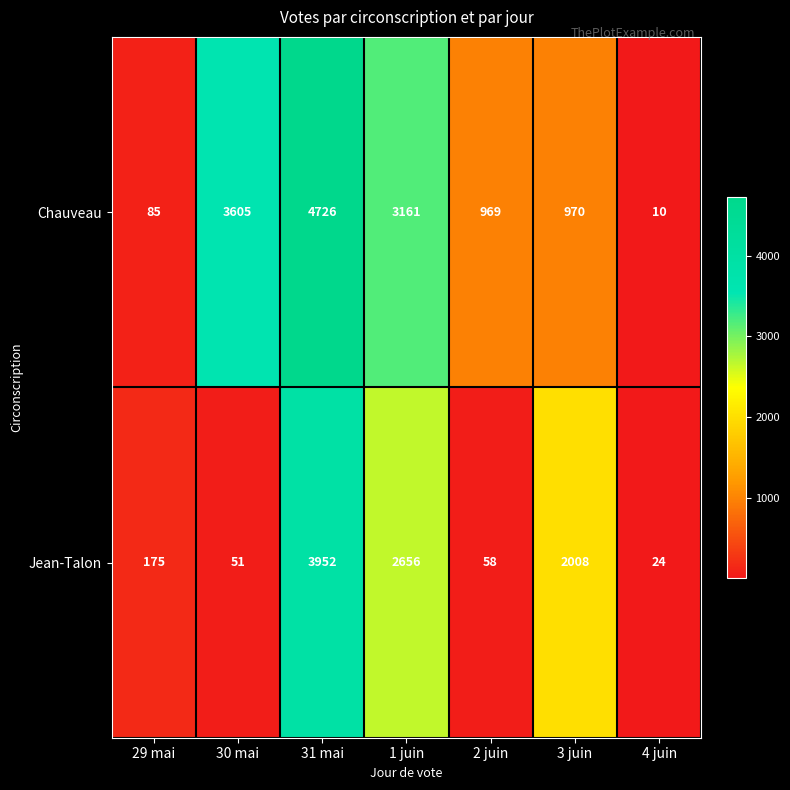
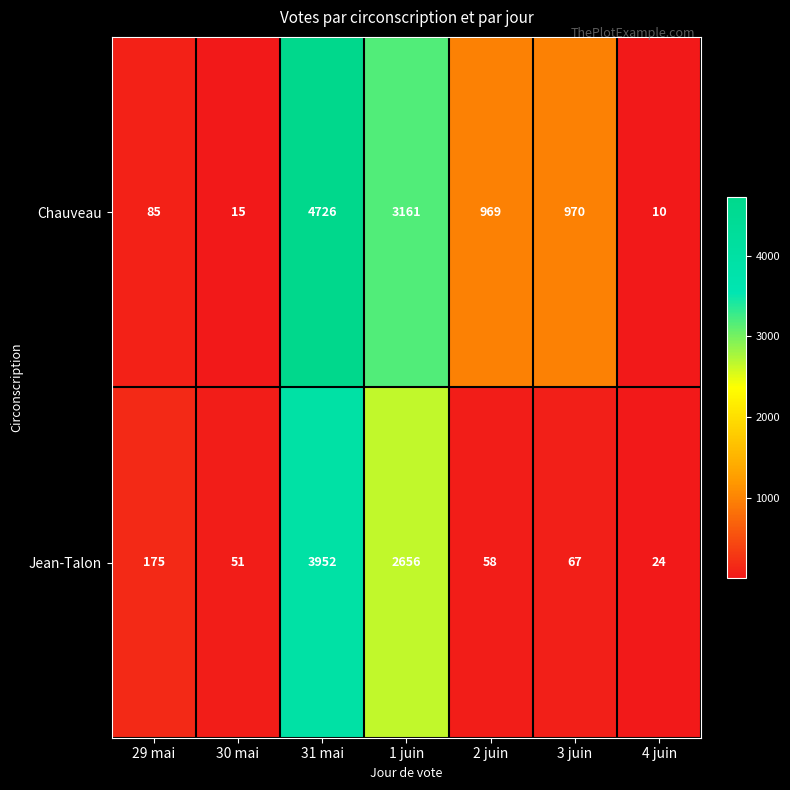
  {
    "Chauveau": {
      "29 mai": 85,
-     "30 mai": 3605,
+     "30 mai": 15,
      "31 mai": 4726,
      "1 juin": 3161,
      "2 juin": 969,
      "3 juin": 970,
      "4 juin": 10
    },
    "Jean-Talon": {
      "29 mai": 175,
      "30 mai": 51,
      "31 mai": 3952,
      "1 juin": 2656,
      "2 juin": 58,
-     "3 juin": 2008,
+     "3 juin": 67,
      "4 juin": 24
    }
  }
